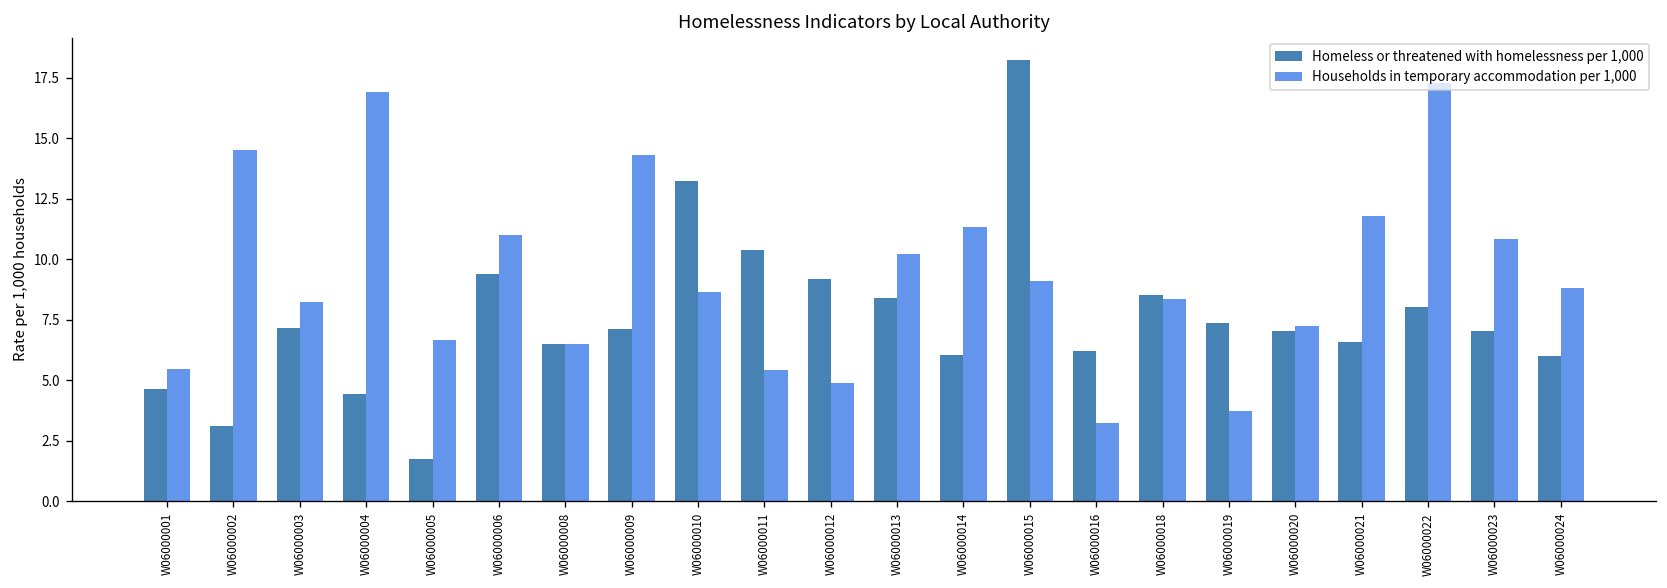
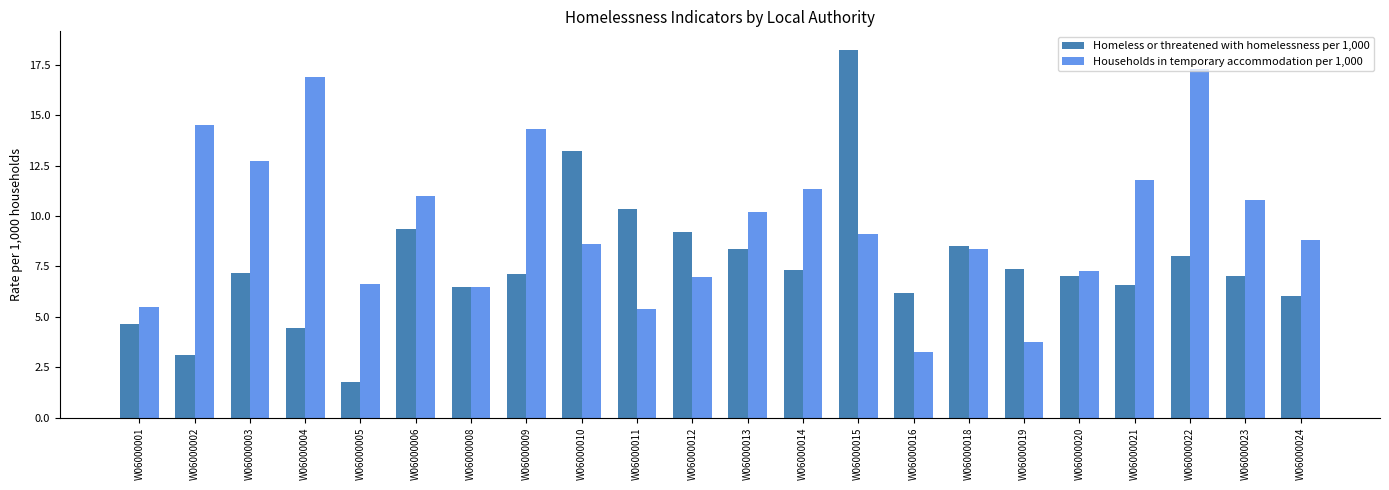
  {
    "Homeless or threatened with homelessness per 1,000": {
      "W06000001": 4.6,
      "W06000002": 3.1,
      "W06000003": 7.2,
      "W06000004": 4.4,
      "W06000005": 1.8,
      "W06000006": 9.4,
      "W06000008": 6.5,
      "W06000009": 7.1,
      "W06000010": 13.2,
      "W06000011": 10.4,
      "W06000012": 9.2,
      "W06000013": 8.4,
-     "W06000014": 6.0,
+     "W06000014": 7.3,
      "W06000015": 18.2,
      "W06000016": 6.2,
      "W06000018": 8.5,
      "W06000019": 7.4,
      "W06000020": 7.0,
      "W06000021": 6.6,
      "W06000022": 8.0,
      "W06000023": 7.0,
      "W06000024": 6.0
    },
    "Households in temporary accommodation per 1,000": {
      "W06000001": 5.5,
      "W06000002": 14.5,
-     "W06000003": 8.2,
+     "W06000003": 12.7,
      "W06000004": 16.9,
      "W06000005": 6.7,
      "W06000006": 11.0,
      "W06000008": 6.5,
      "W06000009": 14.3,
      "W06000010": 8.6,
      "W06000011": 5.4,
-     "W06000012": 4.9,
+     "W06000012": 7.0,
      "W06000013": 10.2,
      "W06000014": 11.3,
      "W06000015": 9.1,
      "W06000016": 3.2,
      "W06000018": 8.4,
      "W06000019": 3.7,
      "W06000020": 7.3,
      "W06000021": 11.8,
      "W06000023": 10.8,
      "W06000024": 8.8
    }
  }
